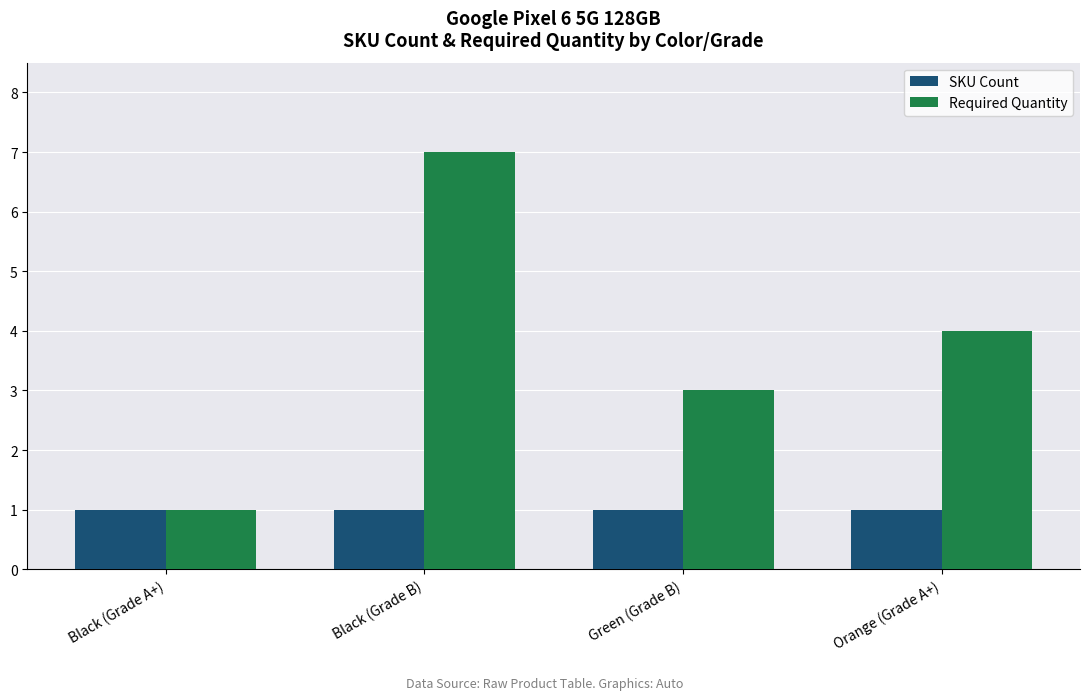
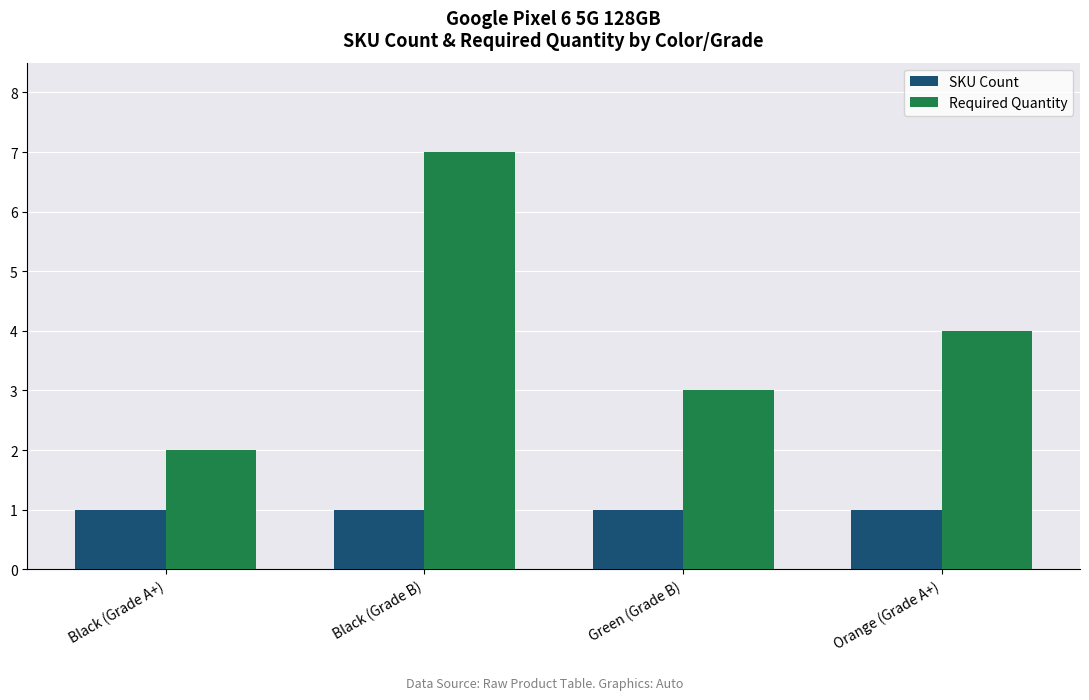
  {
    "SKU Count": {
      "Black (Grade A+)": 1,
      "Black (Grade B)": 1,
      "Green (Grade B)": 1,
      "Orange (Grade A+)": 1
    },
    "Required Quantity": {
-     "Black (Grade A+)": 1,
+     "Black (Grade A+)": 2,
      "Black (Grade B)": 7,
      "Green (Grade B)": 3,
      "Orange (Grade A+)": 4
    }
  }
